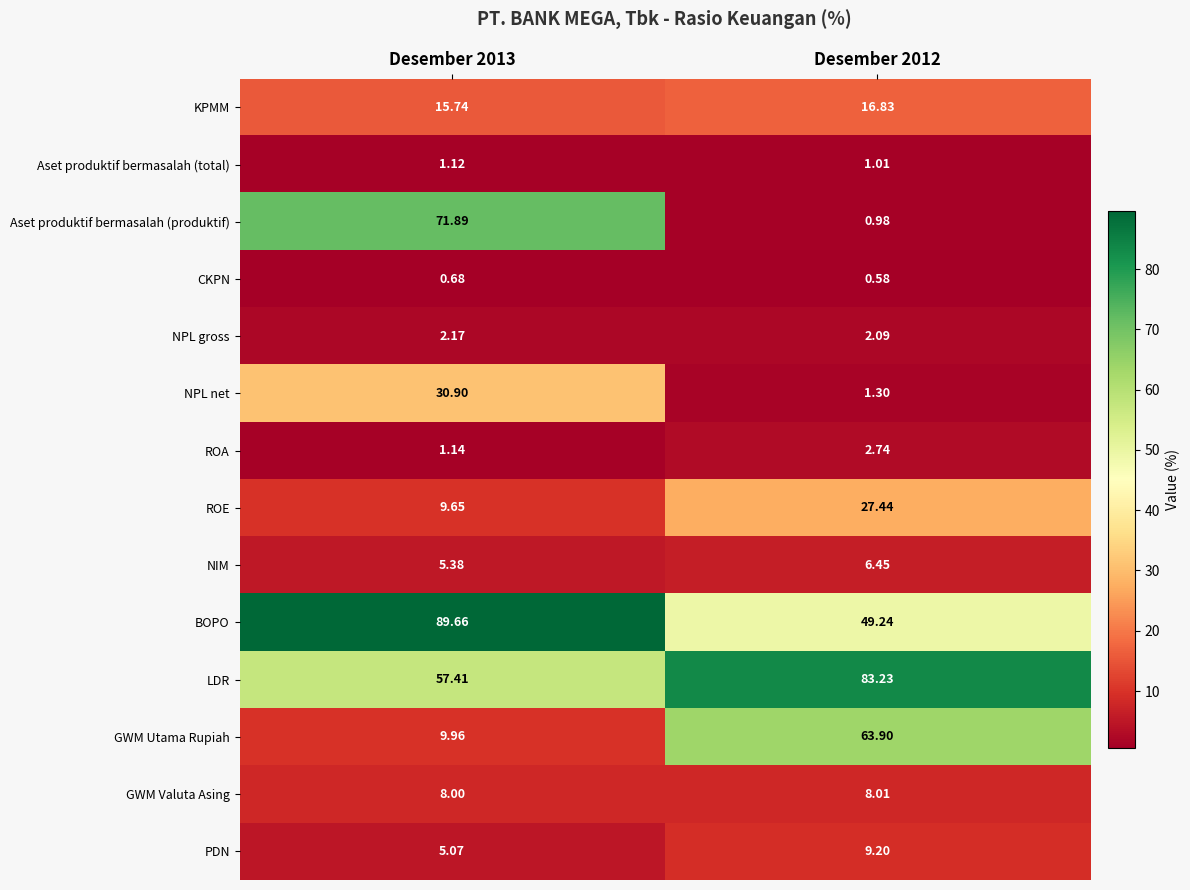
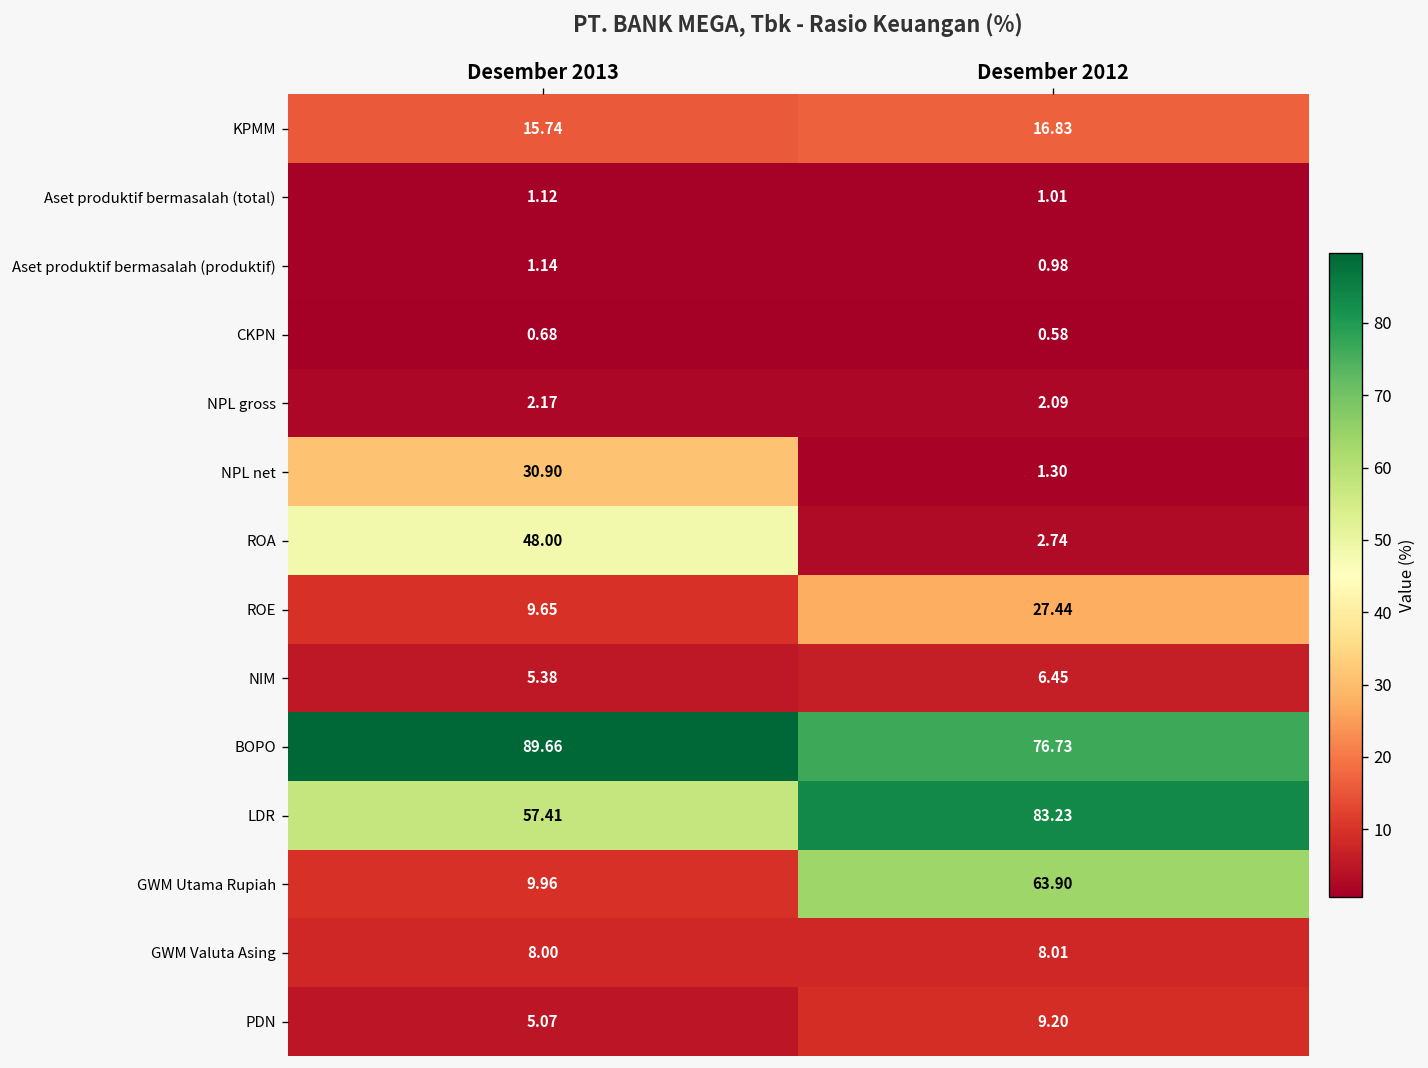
  {
    "KPMM": {
      "Desember 2013": 15.74,
      "Desember 2012": 16.83
    },
    "Aset produktif bermasalah (total)": {
      "Desember 2013": 1.12,
      "Desember 2012": 1.01
    },
    "Aset produktif bermasalah (produktif)": {
-     "Desember 2013": 71.89,
+     "Desember 2013": 1.14,
      "Desember 2012": 0.98
    },
    "CKPN": {
      "Desember 2013": 0.68,
      "Desember 2012": 0.58
    },
    "NPL gross": {
      "Desember 2013": 2.17,
      "Desember 2012": 2.09
    },
    "NPL net": {
      "Desember 2013": 30.90,
      "Desember 2012": 1.30
    },
    "ROA": {
-     "Desember 2013": 1.14,
+     "Desember 2013": 48.00,
      "Desember 2012": 2.74
    },
    "ROE": {
      "Desember 2013": 9.65,
      "Desember 2012": 27.44
    },
    "NIM": {
      "Desember 2013": 5.38,
      "Desember 2012": 6.45
    },
    "BOPO": {
      "Desember 2013": 89.66,
-     "Desember 2012": 49.24
+     "Desember 2012": 76.73
    },
    "LDR": {
      "Desember 2013": 57.41,
      "Desember 2012": 83.23
    },
    "GWM Utama Rupiah": {
      "Desember 2013": 9.96,
      "Desember 2012": 63.90
    },
    "GWM Valuta Asing": {
      "Desember 2013": 8.00,
      "Desember 2012": 8.01
    },
    "PDN": {
      "Desember 2013": 5.07,
      "Desember 2012": 9.20
    }
  }
